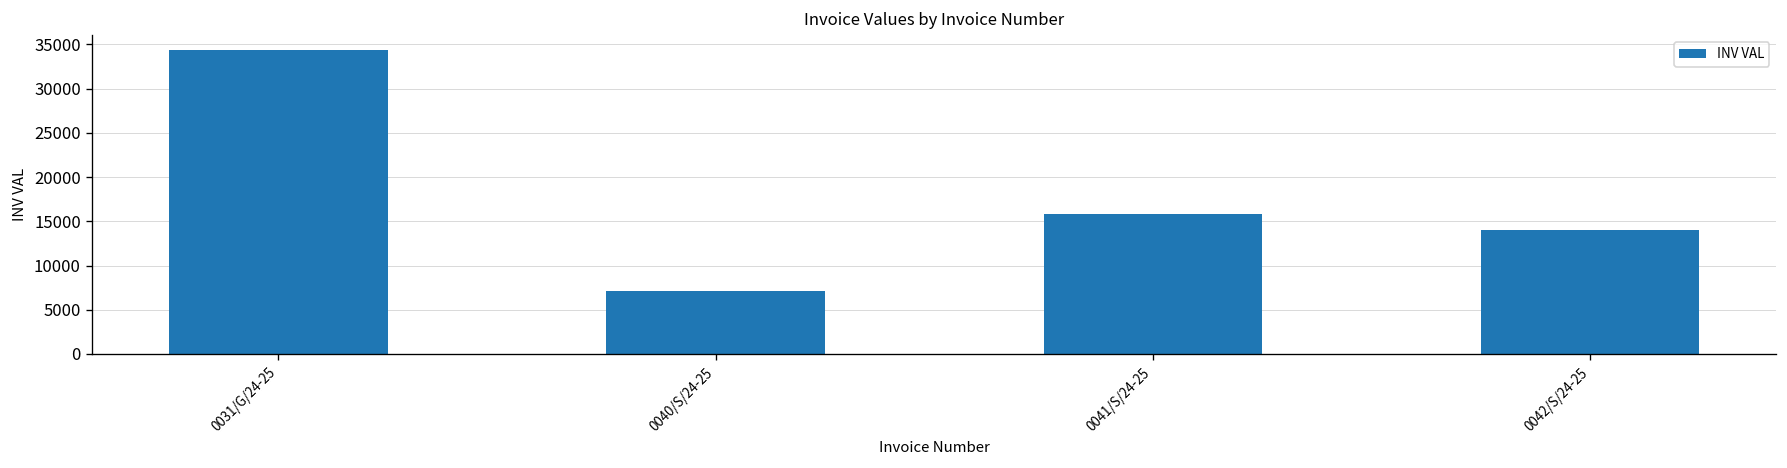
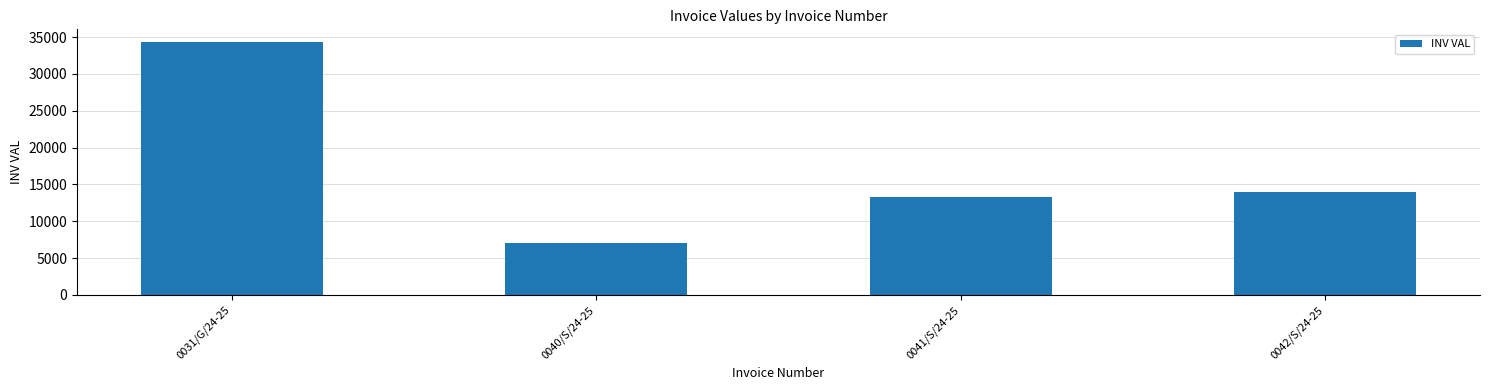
  {
    "0031/G/24-25": 34000,
    "0040/S/24-25": 7000,
-   "0041/S/24-25": 16000,
+   "0041/S/24-25": 13000,
    "0042/S/24-25": 14000
  }
